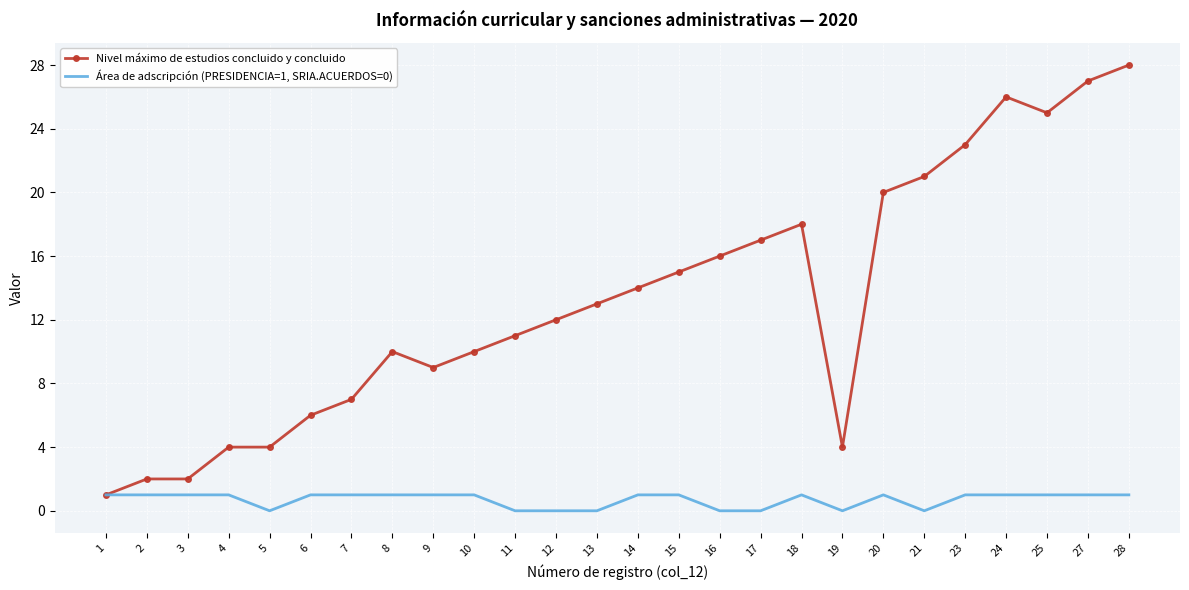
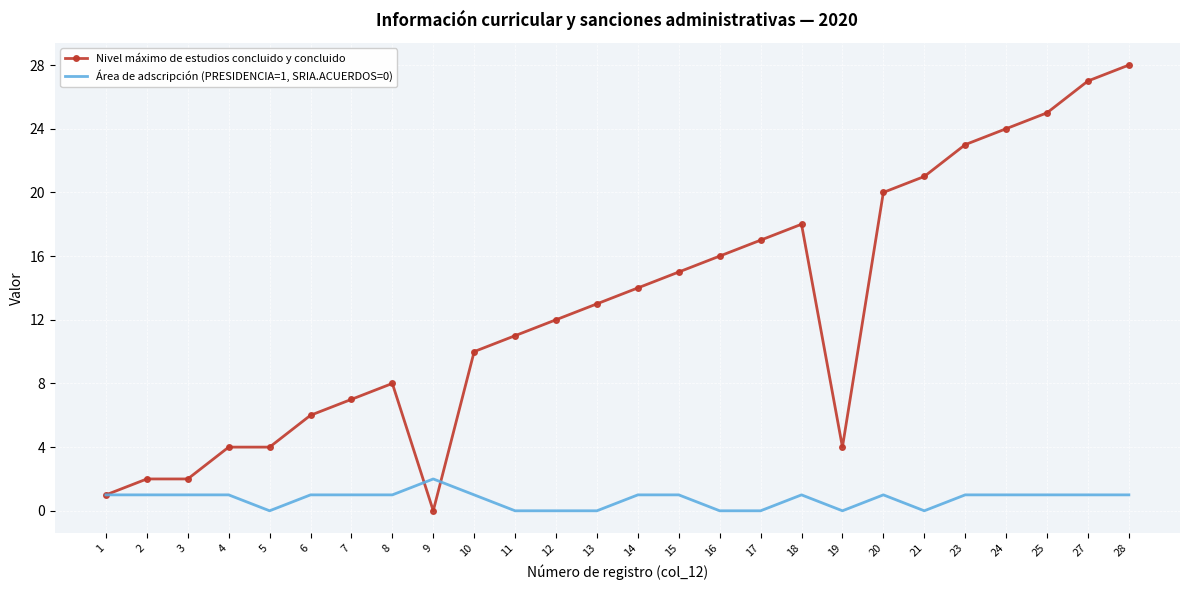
  {
    "Nivel máximo de estudios concluido y concluido": {
      "2": 2,
      "3": 2,
      "4": 4,
      "5": 4,
      "6": 6,
      "7": 7,
-     "8": 10,
-     "9": 9,
+     "8": 8,
+     "9": 0,
      "10": 10,
      "11": 11,
      "12": 12,
      "13": 13,
      "14": 14,
      "15": 15,
      "16": 16,
      "17": 17,
      "18": 18,
      "19": 4,
      "20": 20,
      "21": 21,
      "23": 23,
-     "24": 26,
+     "24": 24,
      "25": 25,
      "27": 27,
      "28": 28
    },
    "Área de adscripción (PRESIDENCIA=1, SRIA.ACUERDOS=0)": {
      "2": 1,
      "3": 1,
      "4": 1,
      "5": 0,
      "6": 1,
      "7": 1,
      "8": 1,
-     "9": 1,
+     "9": 2,
      "10": 1,
      "11": 0,
      "12": 0,
      "13": 0,
      "14": 1,
      "15": 1,
      "16": 0,
      "17": 0,
      "18": 1,
      "19": 0,
      "20": 1,
      "21": 0,
      "23": 1,
      "24": 1,
      "25": 1,
      "27": 1,
      "28": 1
    }
  }
